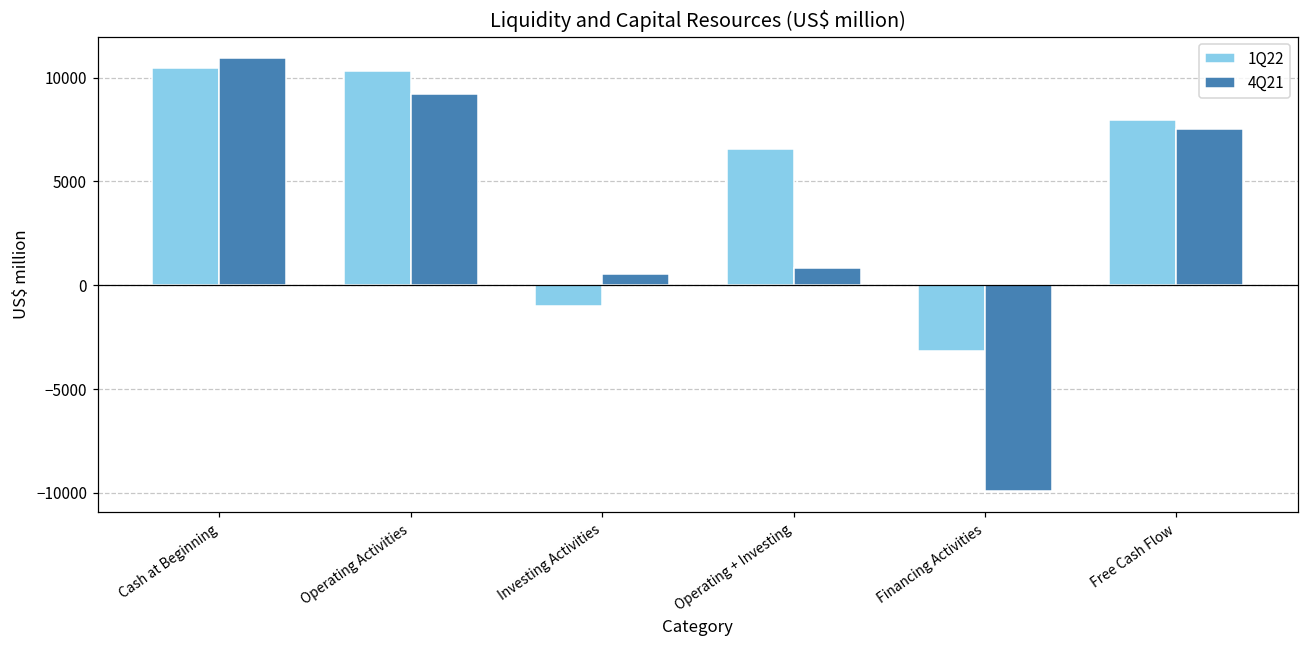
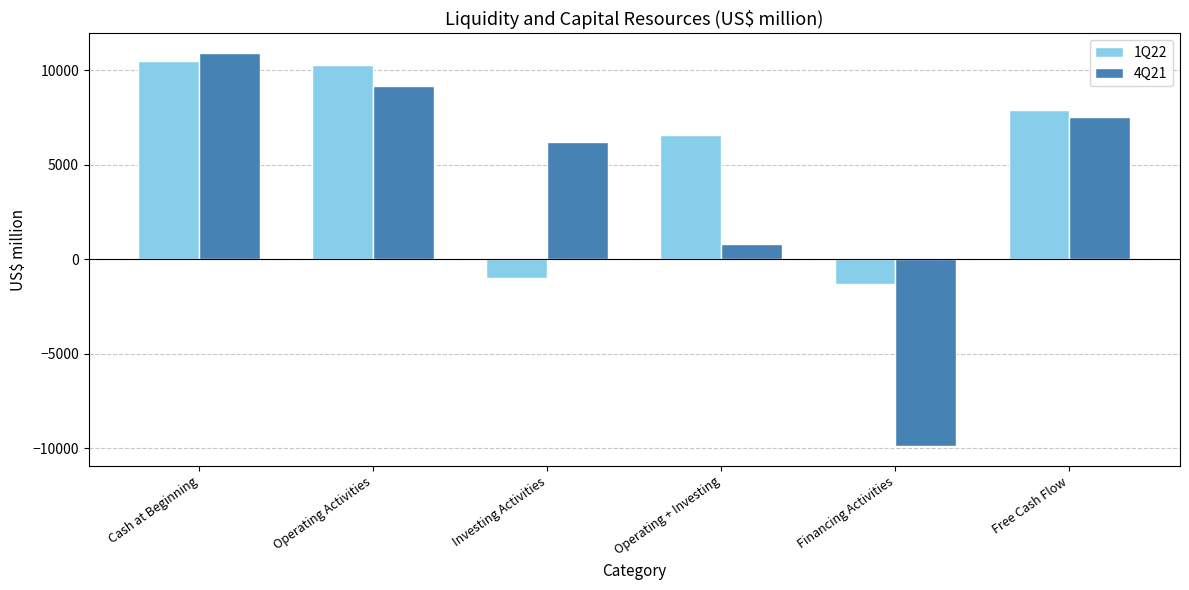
  {
    "1Q22": {
      "Cash at Beginning": 10500,
      "Operating Activities": 10300,
      "Investing Activities": -1000,
      "Operating + Investing": 6600,
-     "Financing Activities": -3200,
+     "Financing Activities": -1300,
      "Free Cash Flow": 7900
    },
    "4Q21": {
      "Cash at Beginning": 10900,
      "Operating Activities": 9200,
-     "Investing Activities": 600,
+     "Investing Activities": 6200,
      "Operating + Investing": 800,
      "Financing Activities": -9900,
      "Free Cash Flow": 7500
    }
  }
